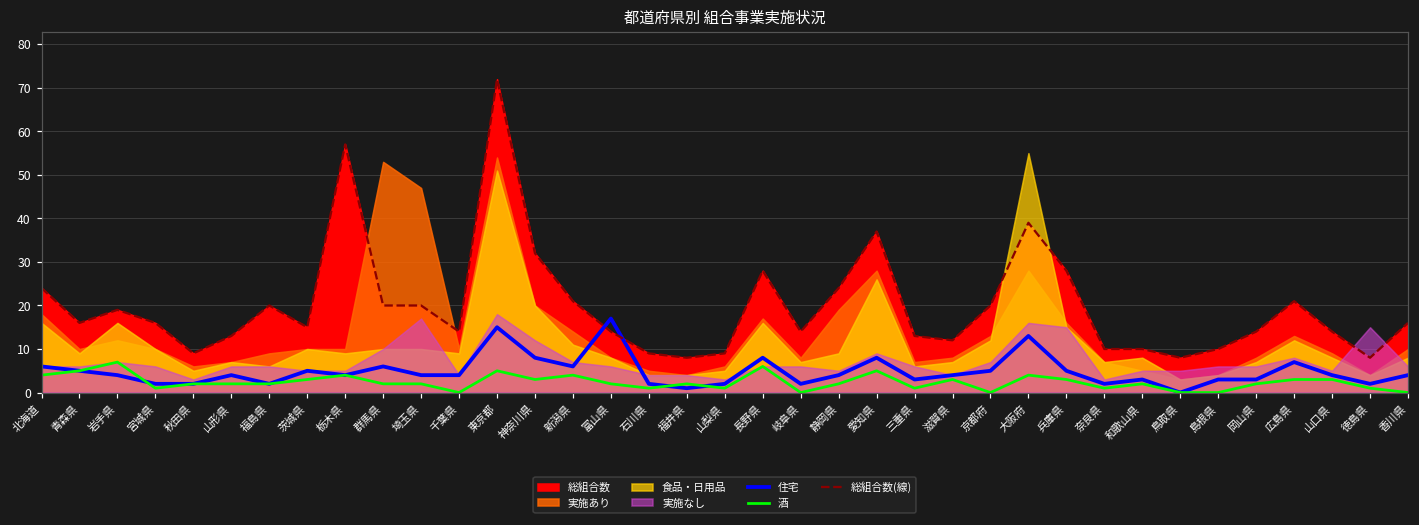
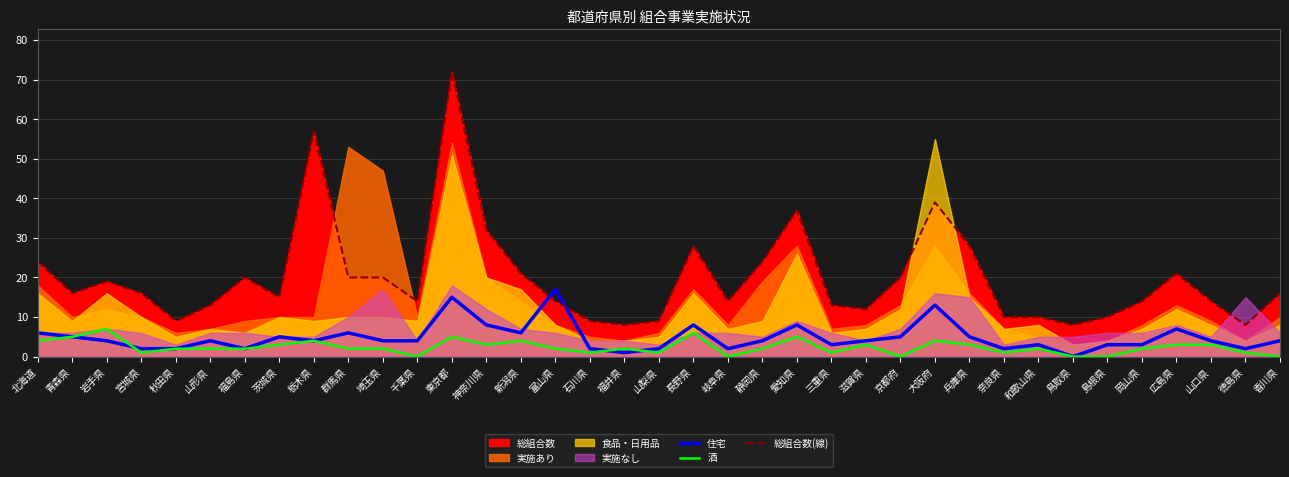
  {
    "総組合数": {
      "北海道": 24,
      "青森県": 16,
      "岩手県": 19,
      "宮城県": 16,
      "秋田県": 9,
      "山形県": 13,
      "福島県": 20,
      "茨城県": 15,
      "栃木県": 57,
      "群馬県": 20,
      "埼玉県": 20,
      "千葉県": 14,
      "東京都": 72,
      "神奈川県": 32,
      "新潟県": 21,
      "富山県": 14,
      "石川県": 9,
      "福井県": 8,
      "山梨県": 9,
      "長野県": 28,
      "岐阜県": 14,
      "静岡県": 24,
      "愛知県": 37,
      "三重県": 13,
      "滋賀県": 12,
      "京都府": 20,
      "大阪府": 39,
      "兵庫県": 28,
      "奈良県": 10,
      "和歌山県": 10,
      "鳥取県": 8,
      "島根県": 10,
      "岡山県": 14,
      "広島県": 21,
      "山口県": 14,
      "徳島県": 8,
      "香川県": 16
    },
    "住宅": {
      "岩手県": 4,
      "宮城県": 2,
      "山形県": 4,
      "群馬県": 6,
      "埼玉県": 4,
      "東京都": 15,
      "神奈川県": 8,
      "新潟県": 6,
      "富山県": 17,
      "石川県": 2,
      "福井県": 1,
      "山梨県": 2,
      "長野県": 8,
      "岐阜県": 2,
      "静岡県": 4,
      "愛知県": 8,
      "三重県": 3,
      "京都府": 5,
      "大阪府": 13,
      "兵庫県": 5,
      "奈良県": 2,
      "和歌山県": 3,
      "島根県": 3,
      "岡山県": 3,
      "広島県": 7,
      "山口県": 4,
      "徳島県": 2,
      "香川県": 4
    },
    "酒": {
      "北海道": 4,
      "宮城県": 1,
      "山形県": 2,
      "茨城県": 3,
      "群馬県": 2,
      "埼玉県": 2,
      "千葉県": 0,
      "東京都": 5,
      "神奈川県": 3,
      "新潟県": 4,
      "富山県": 2,
      "石川県": 1,
      "福井県": 2,
      "山梨県": 1,
      "岐阜県": 0,
      "静岡県": 2,
      "愛知県": 5,
      "三重県": 1,
      "滋賀県": 3,
      "京都府": 0,
      "大阪府": 4,
      "兵庫県": 3,
      "奈良県": 1,
      "和歌山県": 2,
      "島根県": 0,
      "岡山県": 2,
      "広島県": 3,
      "山口県": 3,
      "徳島県": 1,
      "香川県": 0
    },
    "実施あり": {
      "北海道": 18,
      "青森県": 10,
      "岩手県": 12,
      "秋田県": 6,
      "福島県": 9,
      "栃木県": 10,
      "群馬県": 53,
      "埼玉県": 47,
      "千葉県": 10,
      "東京都": 54,
      "新潟県": 14,
      "石川県": 5,
      "山梨県": 6,
      "長野県": 17,
      "岐阜県": 8,
      "静岡県": 19,
      "愛知県": 28,
      "三重県": 7,
      "滋賀県": 8,
      "京都府": 13,
      "大阪府": 28,
      "兵庫県": 16,
      "岡山県": 8,
      "広島県": 13,
      "山口県": 9,
      "香川県": 10
    },
    "食品・日用品": {
      "北海道": 16,
      "青森県": 9,
      "岩手県": 16,
      "秋田県": 5,
      "栃木県": 9,
      "埼玉県": 10,
      "千葉県": 9,
      "東京都": 51,
-     "新潟県": 11,
+     "新潟県": 17,
      "山梨県": 5,
      "長野県": 16,
      "岐阜県": 7,
      "静岡県": 9,
      "愛知県": 26,
      "滋賀県": 7,
      "京都府": 12,
      "大阪府": 55,
      "和歌山県": 8,
      "岡山県": 7,
      "広島県": 12,
      "山口県": 8,
      "香川県": 8
    },
    "実施なし": {
      "青森県": 6,
      "宮城県": 6,
      "秋田県": 3,
      "山形県": 6,
      "栃木県": 5,
      "埼玉県": 17,
      "東京都": 18,
      "神奈川県": 12,
      "新潟県": 7,
      "富山県": 6,
      "山梨県": 3,
      "岐阜県": 6,
      "静岡県": 5,
      "愛知県": 9,
      "京都府": 7,
      "大阪府": 16,
      "奈良県": 3,
      "鳥取県": 5,
      "島根県": 6,
      "岡山県": 6,
      "広島県": 8,
      "山口県": 5,
      "徳島県": 15,
      "香川県": 6
    }
  }
